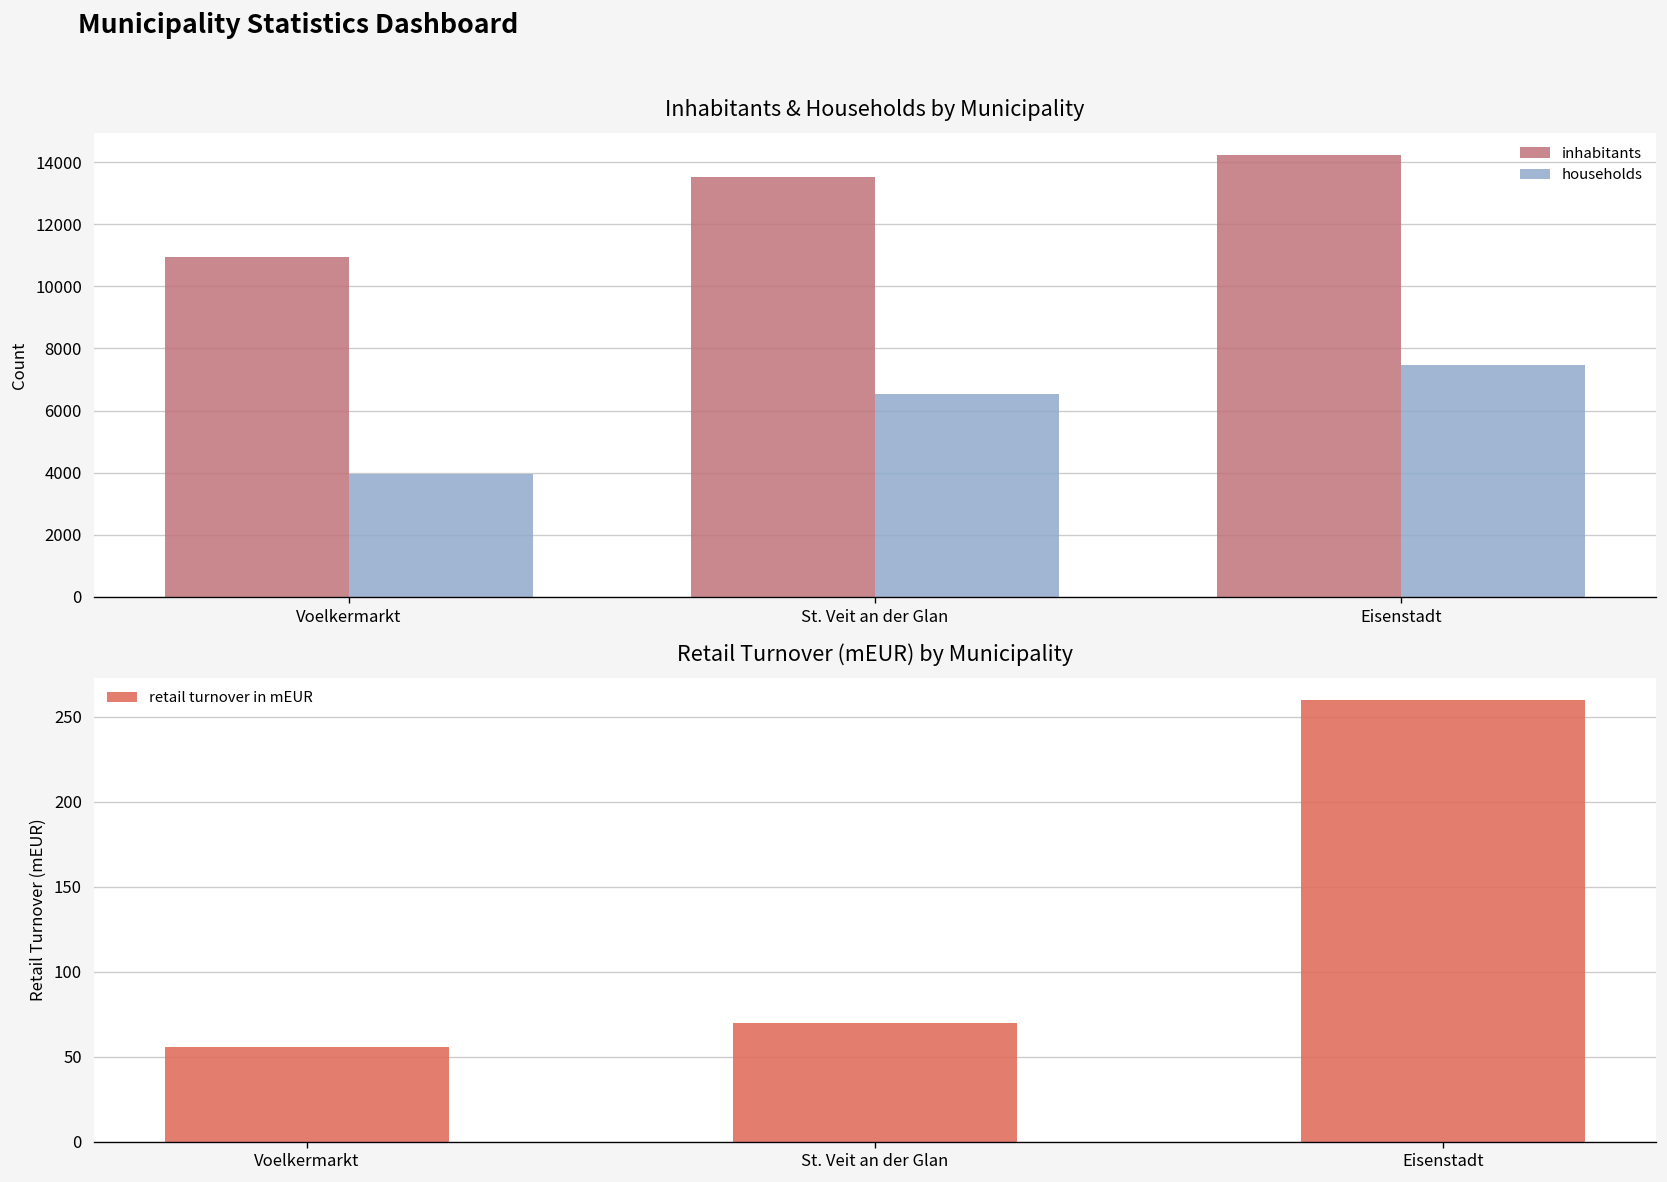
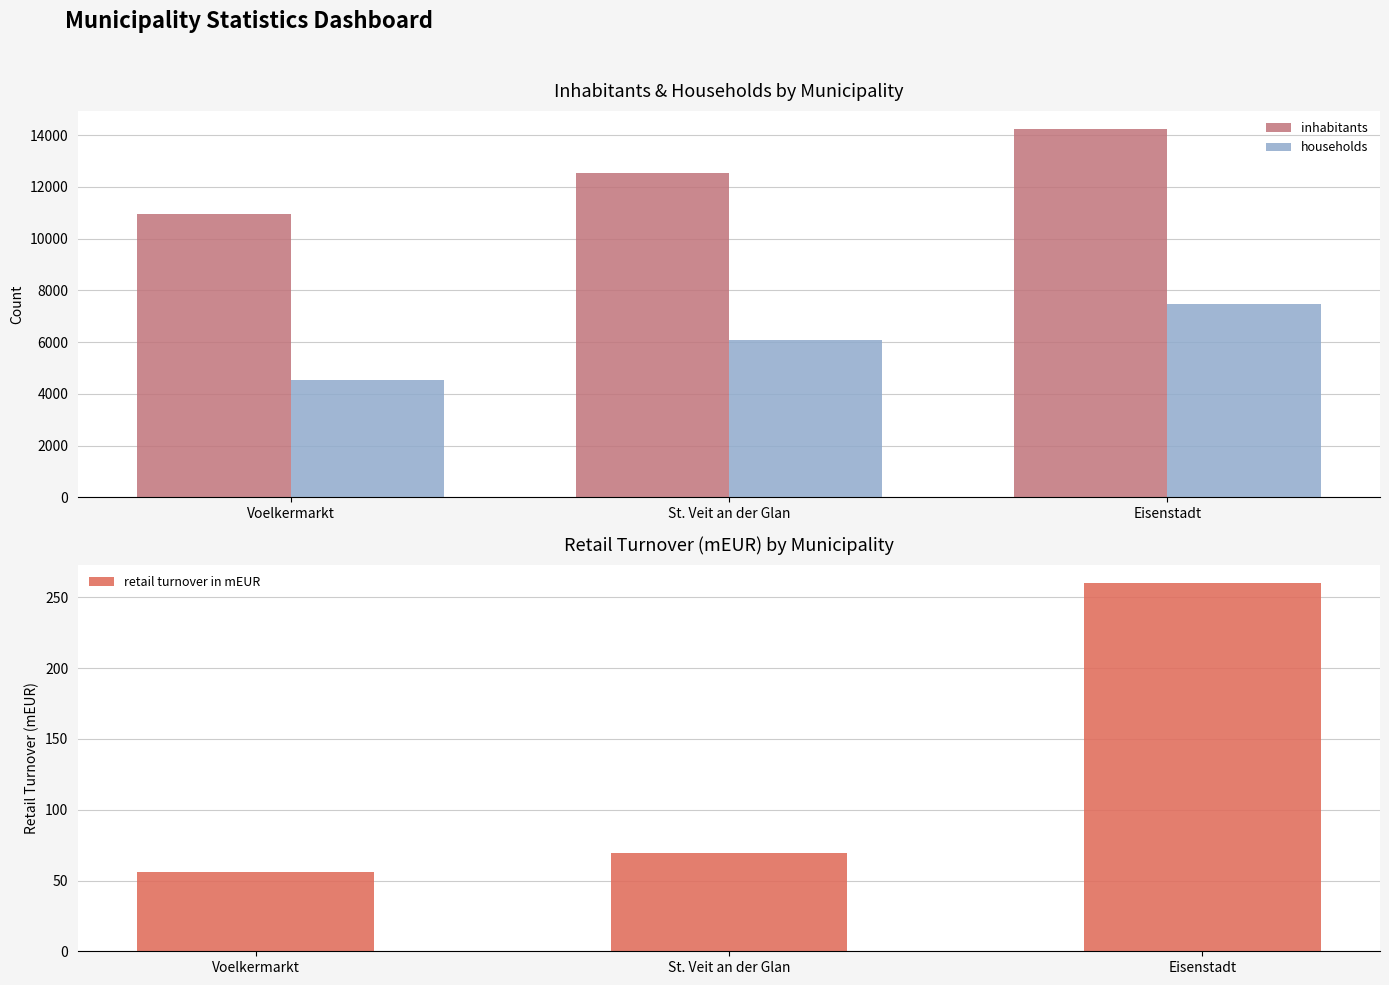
  {
    "Inhabitants & Households by Municipality": {
      "inhabitants": {
        "Voelkermarkt": 10900,
-       "St. Veit an der Glan": 13500,
+       "St. Veit an der Glan": 12500,
        "Eisenstadt": 14200
      },
      "households": {
-       "Voelkermarkt": 4000,
-       "St. Veit an der Glan": 6500,
+       "Voelkermarkt": 4500,
+       "St. Veit an der Glan": 6100,
        "Eisenstadt": 7500
      }
    },
    "Retail Turnover (mEUR) by Municipality": {
      "Voelkermarkt": 56,
      "St. Veit an der Glan": 70,
      "Eisenstadt": 260
    }
  }
